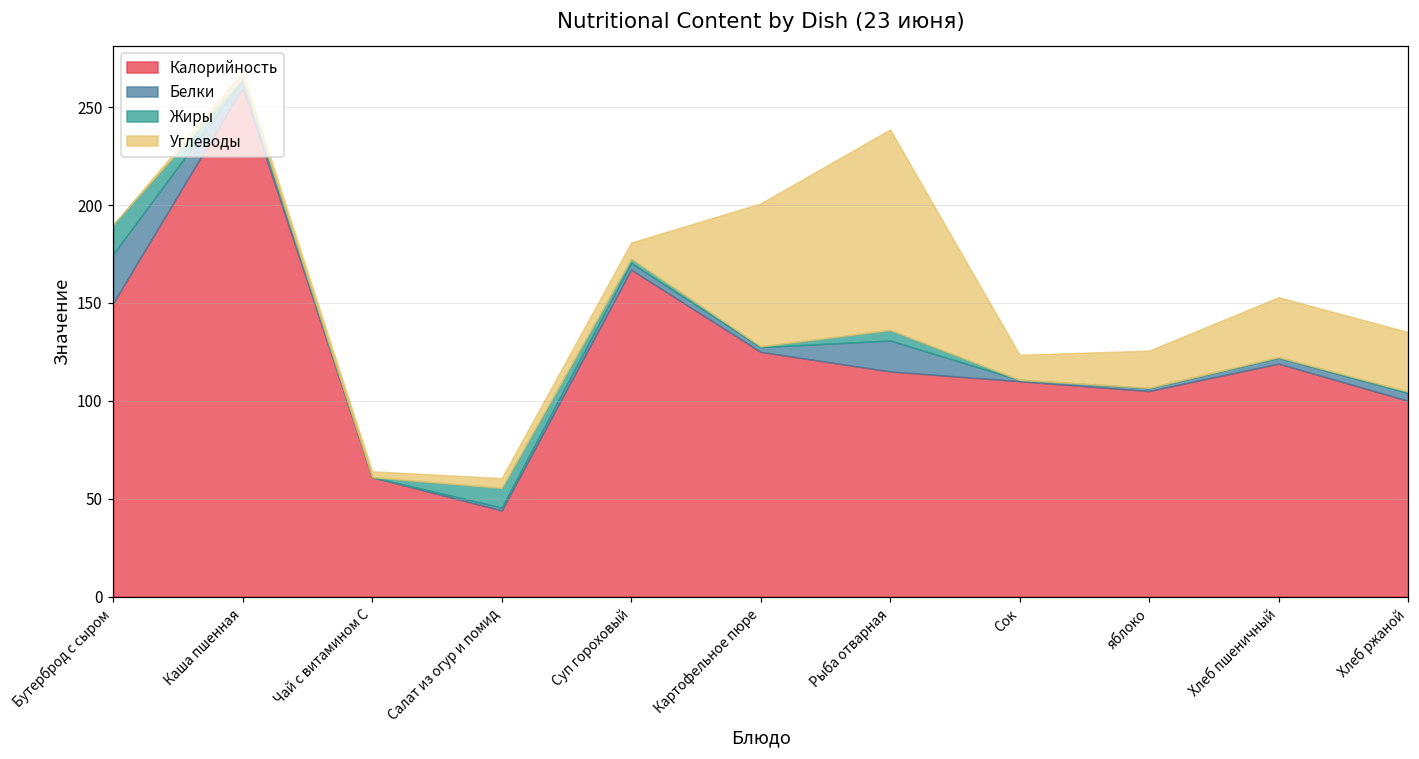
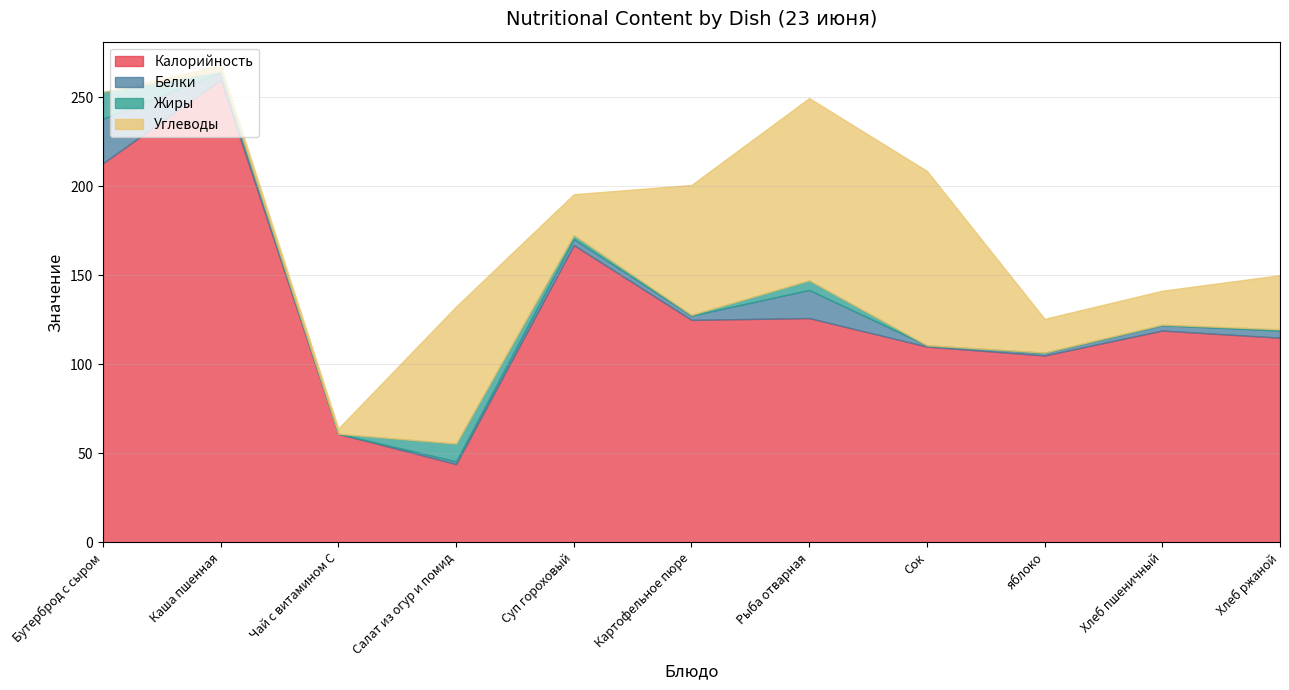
  {
    "Калорийность": {
-     "Бутерброд с сыром": 150,
+     "Бутерброд с сыром": 213,
      "Салат из огур и помид": 44,
      "Суп гороховый": 167,
      "Картофельное пюре": 125,
-     "Рыба отварная": 115,
+     "Рыба отварная": 126,
      "яблоко": 105,
      "Хлеб пшеничный": 119,
-     "Хлеб ржаной": 100
+     "Хлеб ржаной": 115
    },
    "Углеводы": {
      "Чай с витамином С": 3,
-     "Салат из огур и помид": 5,
-     "Суп гороховый": 8,
+     "Салат из огур и помид": 77,
+     "Суп гороховый": 23,
      "Картофельное пюре": 73,
      "Рыба отварная": 102,
-     "Сок": 13,
+     "Сок": 98,
      "яблоко": 19,
-     "Хлеб пшеничный": 31,
+     "Хлеб пшеничный": 19,
      "Хлеб ржаной": 30
    }
  }
